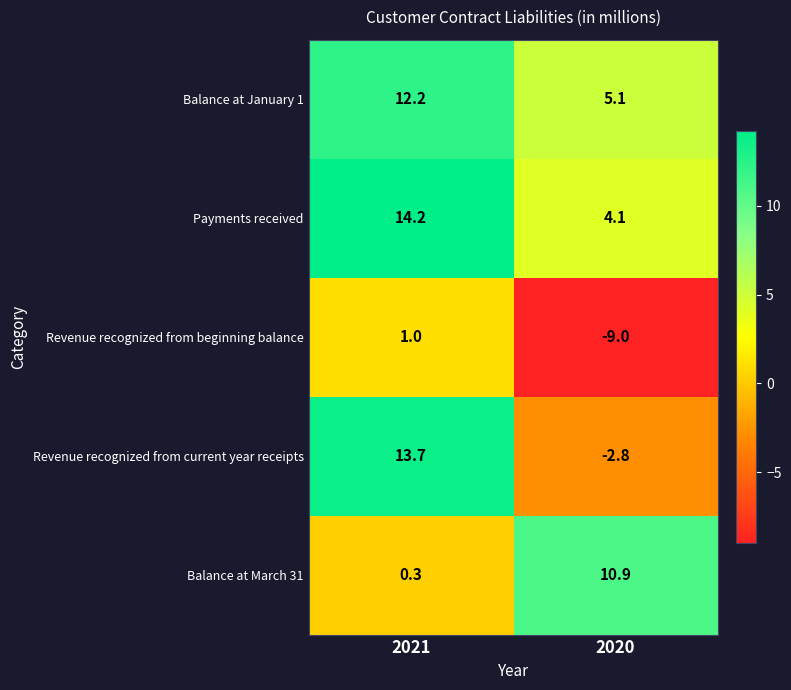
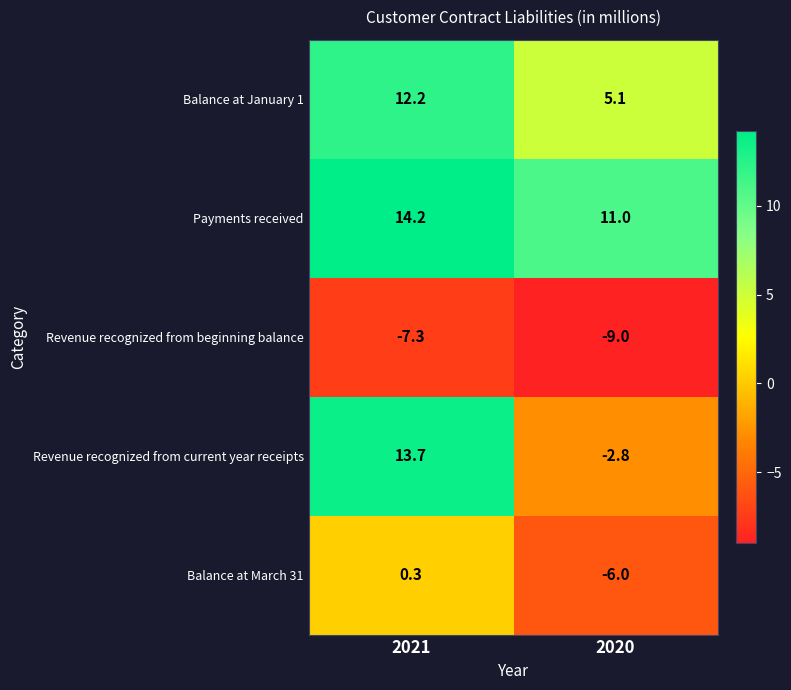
  {
    "Balance at January 1": {
      "2021": 12.2,
      "2020": 5.1
    },
    "Payments received": {
      "2021": 14.2,
-     "2020": 4.1
+     "2020": 11.0
    },
    "Revenue recognized from beginning balance": {
-     "2021": 1.0,
+     "2021": -7.3,
      "2020": -9.0
    },
    "Revenue recognized from current year receipts": {
      "2021": 13.7,
      "2020": -2.8
    },
    "Balance at March 31": {
      "2021": 0.3,
-     "2020": 10.9
+     "2020": -6.0
    }
  }
